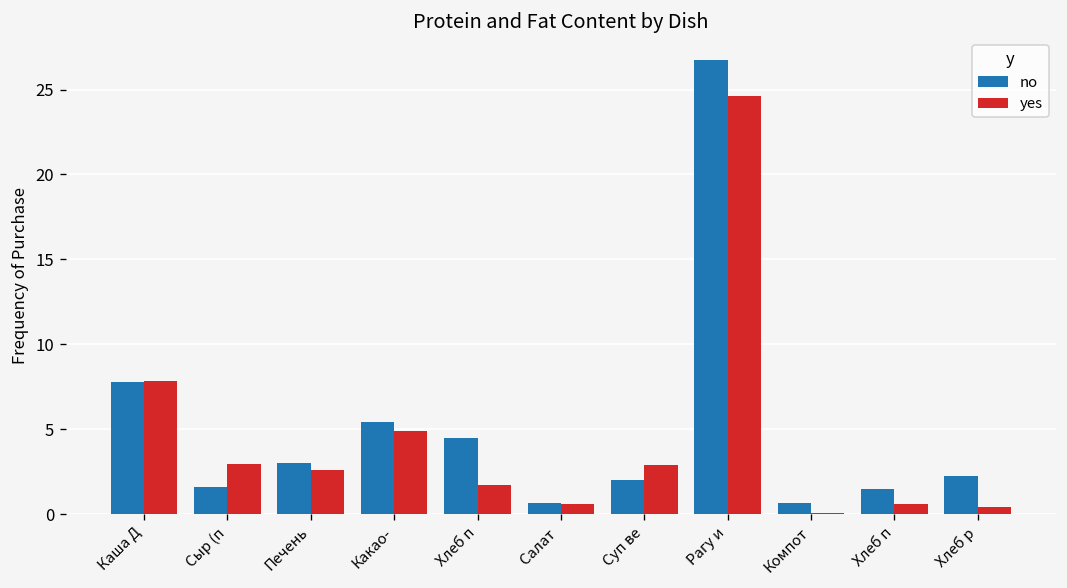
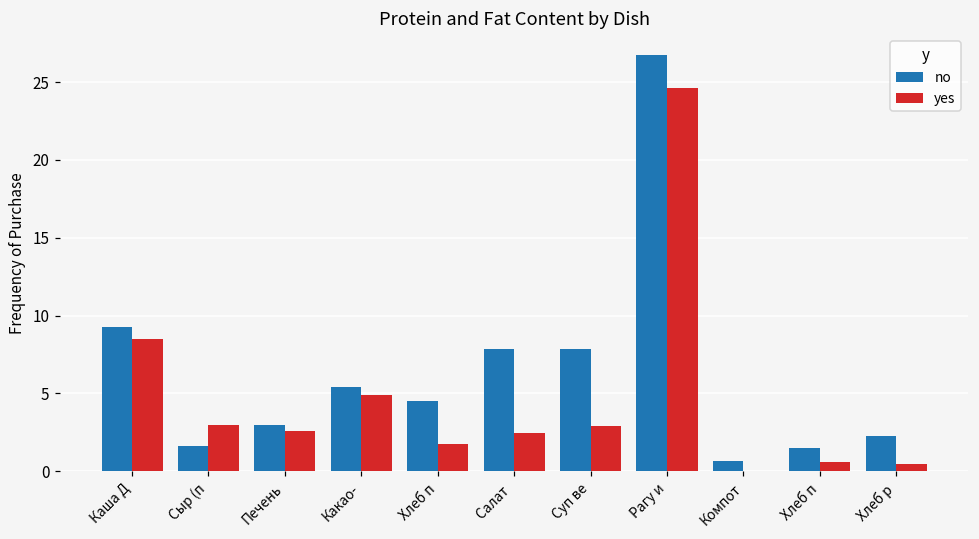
  {
    "no": {
-     "Каша Д": 7.8,
+     "Каша Д": 9.3,
      "Сыр (п": 1.6,
      "Печень": 3.0,
      "Какао-": 5.4,
-     "Салат": 0.6,
-     "Суп ве": 2.0,
+     "Салат": 7.9,
+     "Суп ве": 7.9,
      "Рагу и": 26.7,
      "Компот": 0.6,
      "Хлеб р": 2.2
    },
    "yes": {
-     "Каша Д": 7.9,
+     "Каша Д": 8.5,
      "Сыр (п": 3.0,
      "Печень": 2.6,
      "Какао-": 4.9,
-     "Салат": 0.6,
+     "Салат": 2.5,
      "Суп ве": 2.9,
      "Рагу и": 24.6,
      "Хлеб р": 0.4
    }
  }
